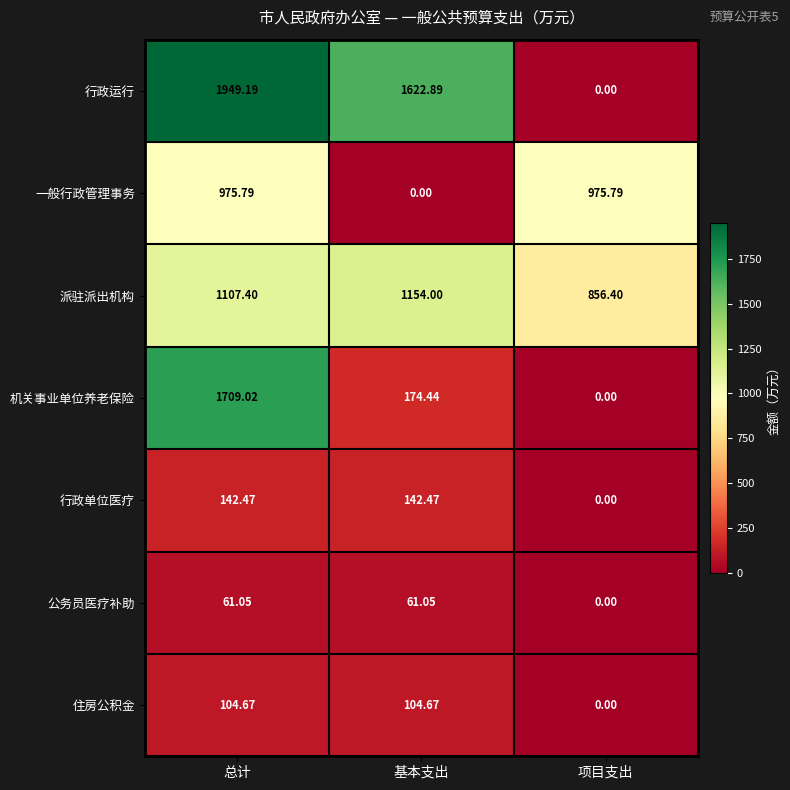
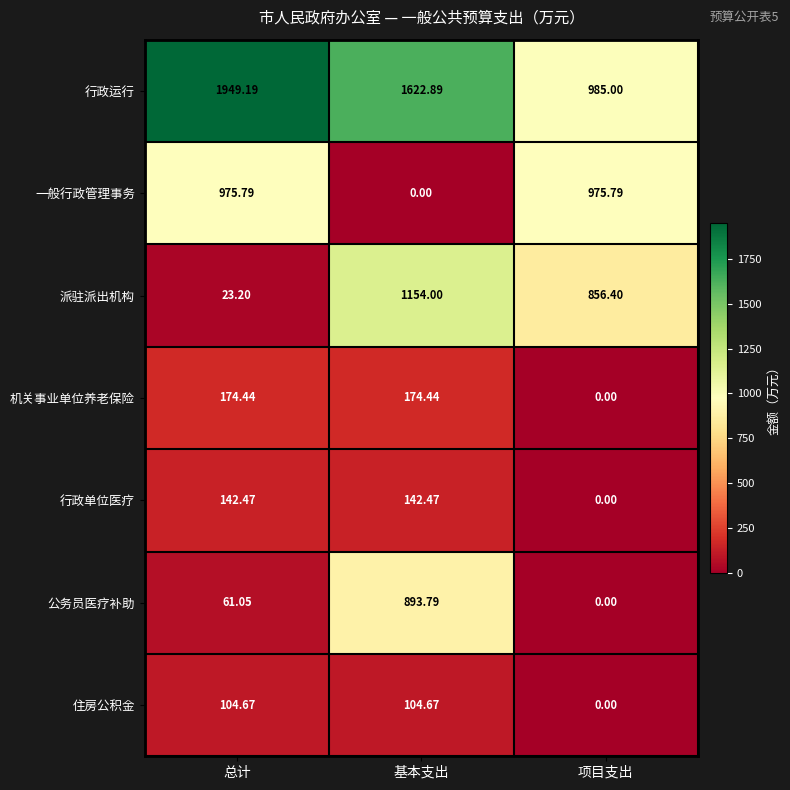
  {
    "行政运行": {
      "总计": 1949.19,
      "基本支出": 1622.89,
-     "项目支出": 0.00
+     "项目支出": 985.00
    },
    "一般行政管理事务": {
      "总计": 975.79,
      "基本支出": 0.00,
      "项目支出": 975.79
    },
    "派驻派出机构": {
-     "总计": 1107.40,
+     "总计": 23.20,
      "基本支出": 1154.00,
      "项目支出": 856.40
    },
    "机关事业单位养老保险": {
-     "总计": 1709.02,
+     "总计": 174.44,
      "基本支出": 174.44,
      "项目支出": 0.00
    },
    "行政单位医疗": {
      "总计": 142.47,
      "基本支出": 142.47,
      "项目支出": 0.00
    },
    "公务员医疗补助": {
      "总计": 61.05,
-     "基本支出": 61.05,
+     "基本支出": 893.79,
      "项目支出": 0.00
    },
    "住房公积金": {
      "总计": 104.67,
      "基本支出": 104.67,
      "项目支出": 0.00
    }
  }
